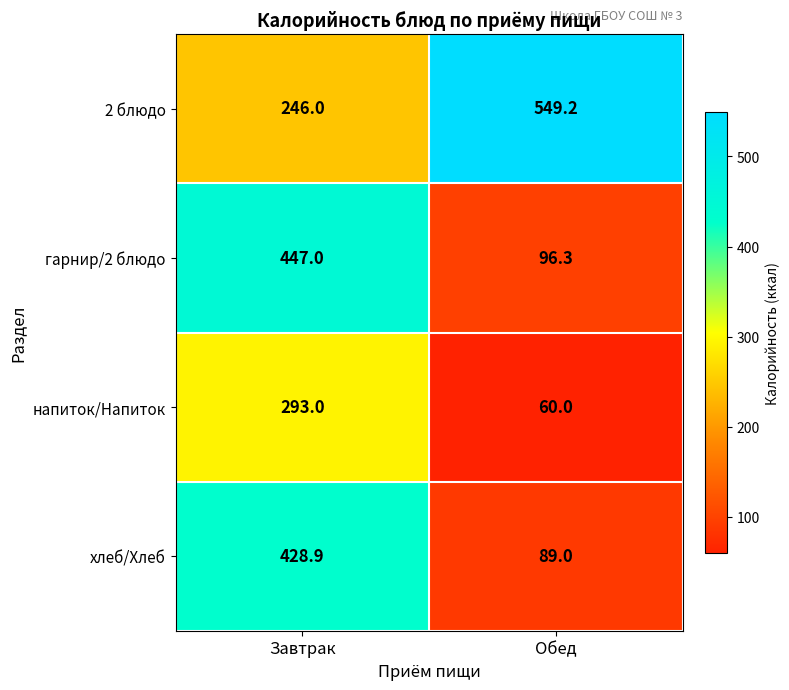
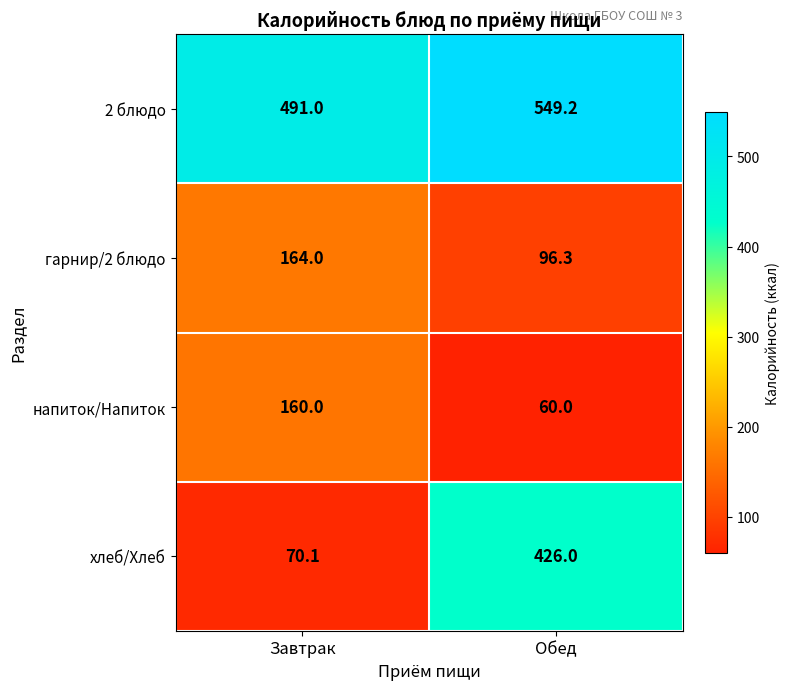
  {
    "2 блюдо": {
-     "Завтрак": 246.0,
+     "Завтрак": 491.0,
      "Обед": 549.2
    },
    "гарнир/2 блюдо": {
-     "Завтрак": 447.0,
+     "Завтрак": 164.0,
      "Обед": 96.3
    },
    "напиток/Напиток": {
-     "Завтрак": 293.0,
+     "Завтрак": 160.0,
      "Обед": 60.0
    },
    "хлеб/Хлеб": {
-     "Завтрак": 428.9,
-     "Обед": 89.0
+     "Завтрак": 70.1,
+     "Обед": 426.0
    }
  }
